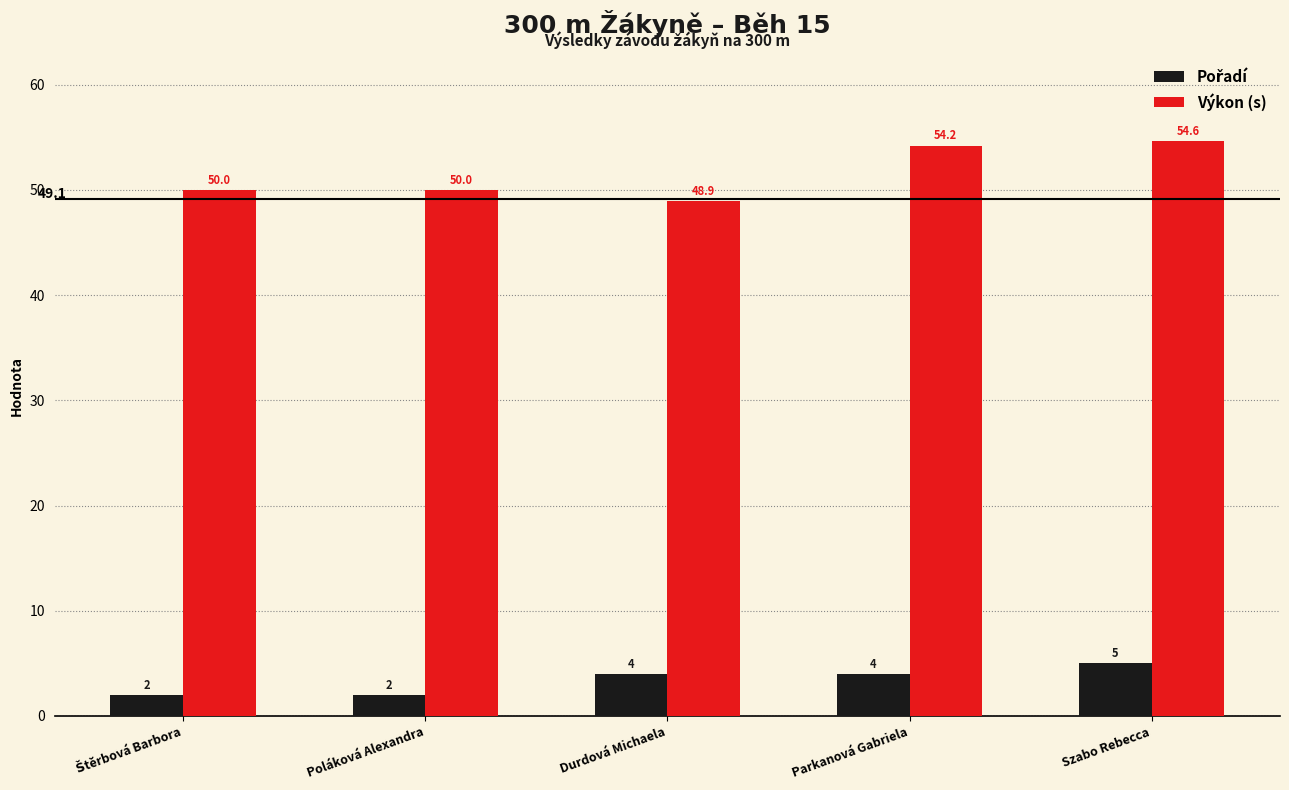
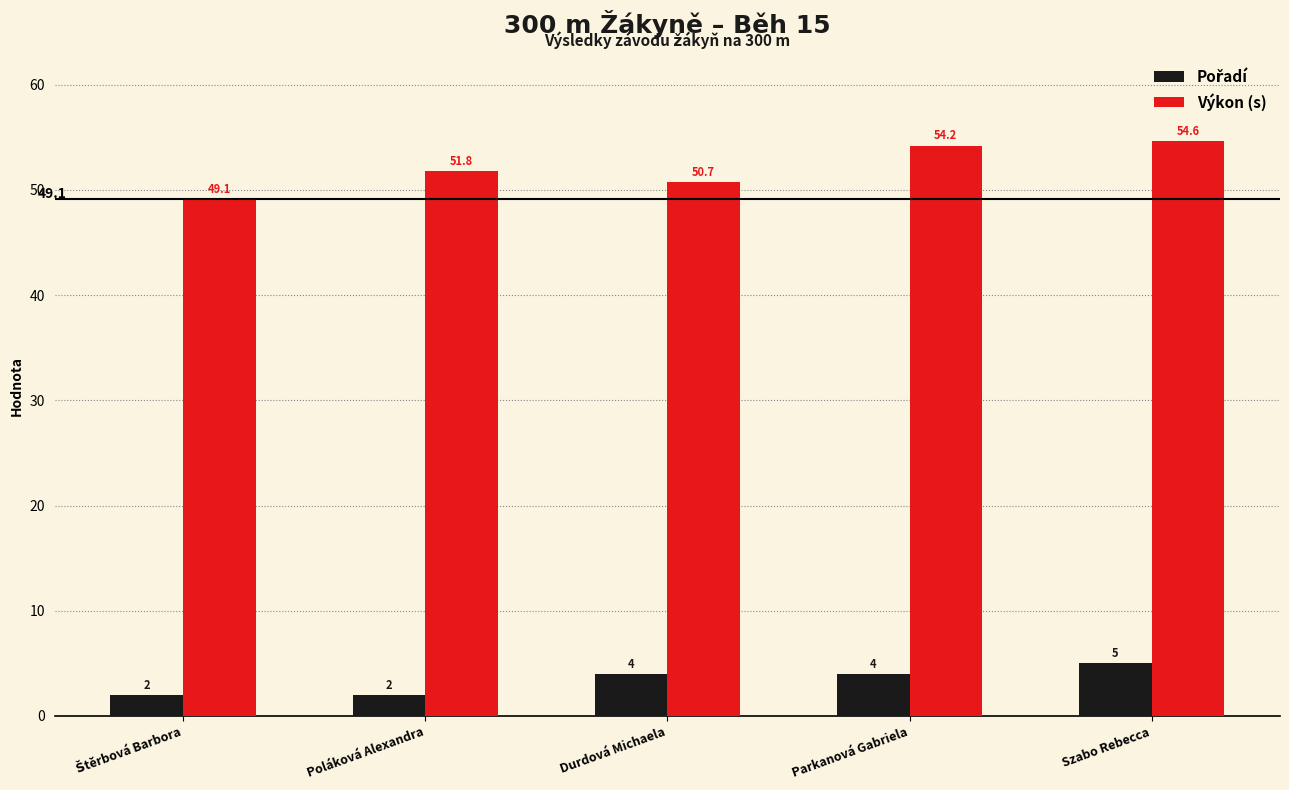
  {
    "Pořadí": {
      "Štěrbová Barbora": 2,
      "Poláková Alexandra": 2,
      "Durdová Michaela": 4,
      "Parkanová Gabriela": 4,
      "Szabo Rebecca": 5
    },
    "Výkon (s)": {
-     "Štěrbová Barbora": 50.0,
-     "Poláková Alexandra": 50.0,
-     "Durdová Michaela": 48.9,
+     "Štěrbová Barbora": 49.1,
+     "Poláková Alexandra": 51.8,
+     "Durdová Michaela": 50.7,
      "Parkanová Gabriela": 54.2,
      "Szabo Rebecca": 54.6
    }
  }
